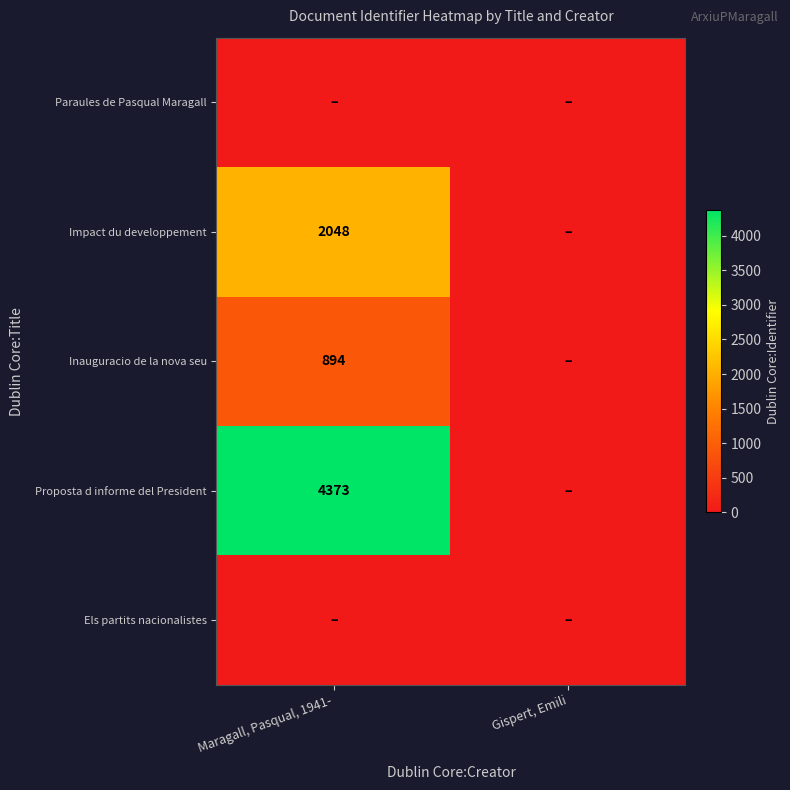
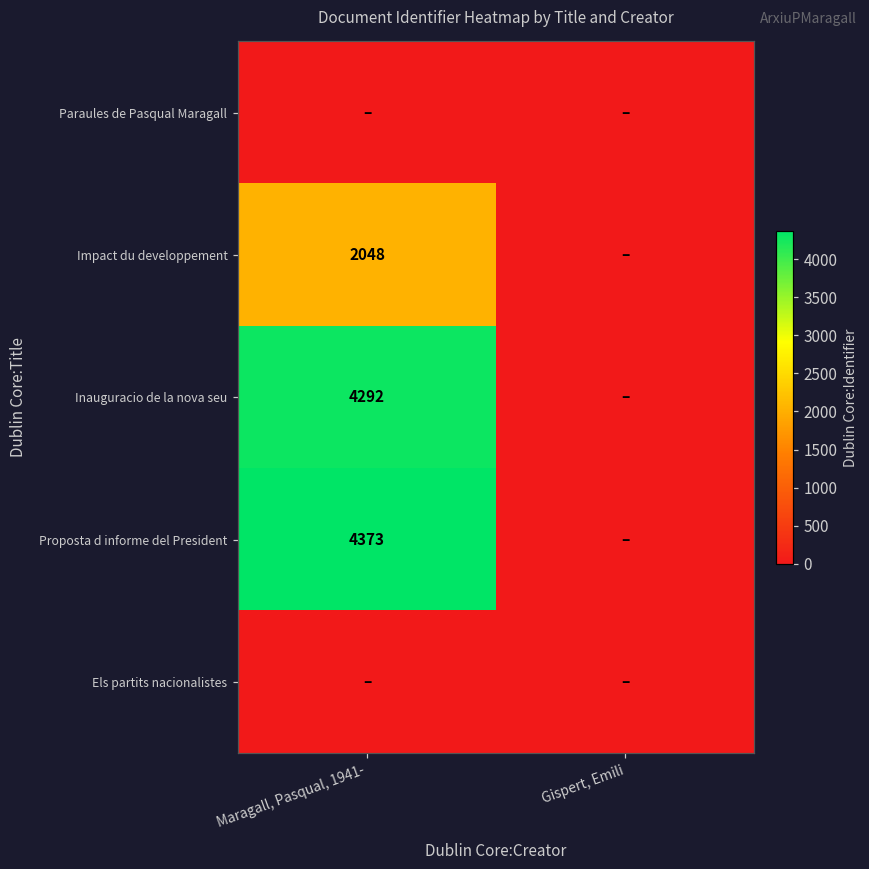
  {
    "Impact du developpement": {
      "Maragall, Pasqual, 1941-": 2048
    },
    "Inauguracio de la nova seu": {
-     "Maragall, Pasqual, 1941-": 894
+     "Maragall, Pasqual, 1941-": 4292
    },
    "Proposta d informe del President": {
      "Maragall, Pasqual, 1941-": 4373
    }
  }
